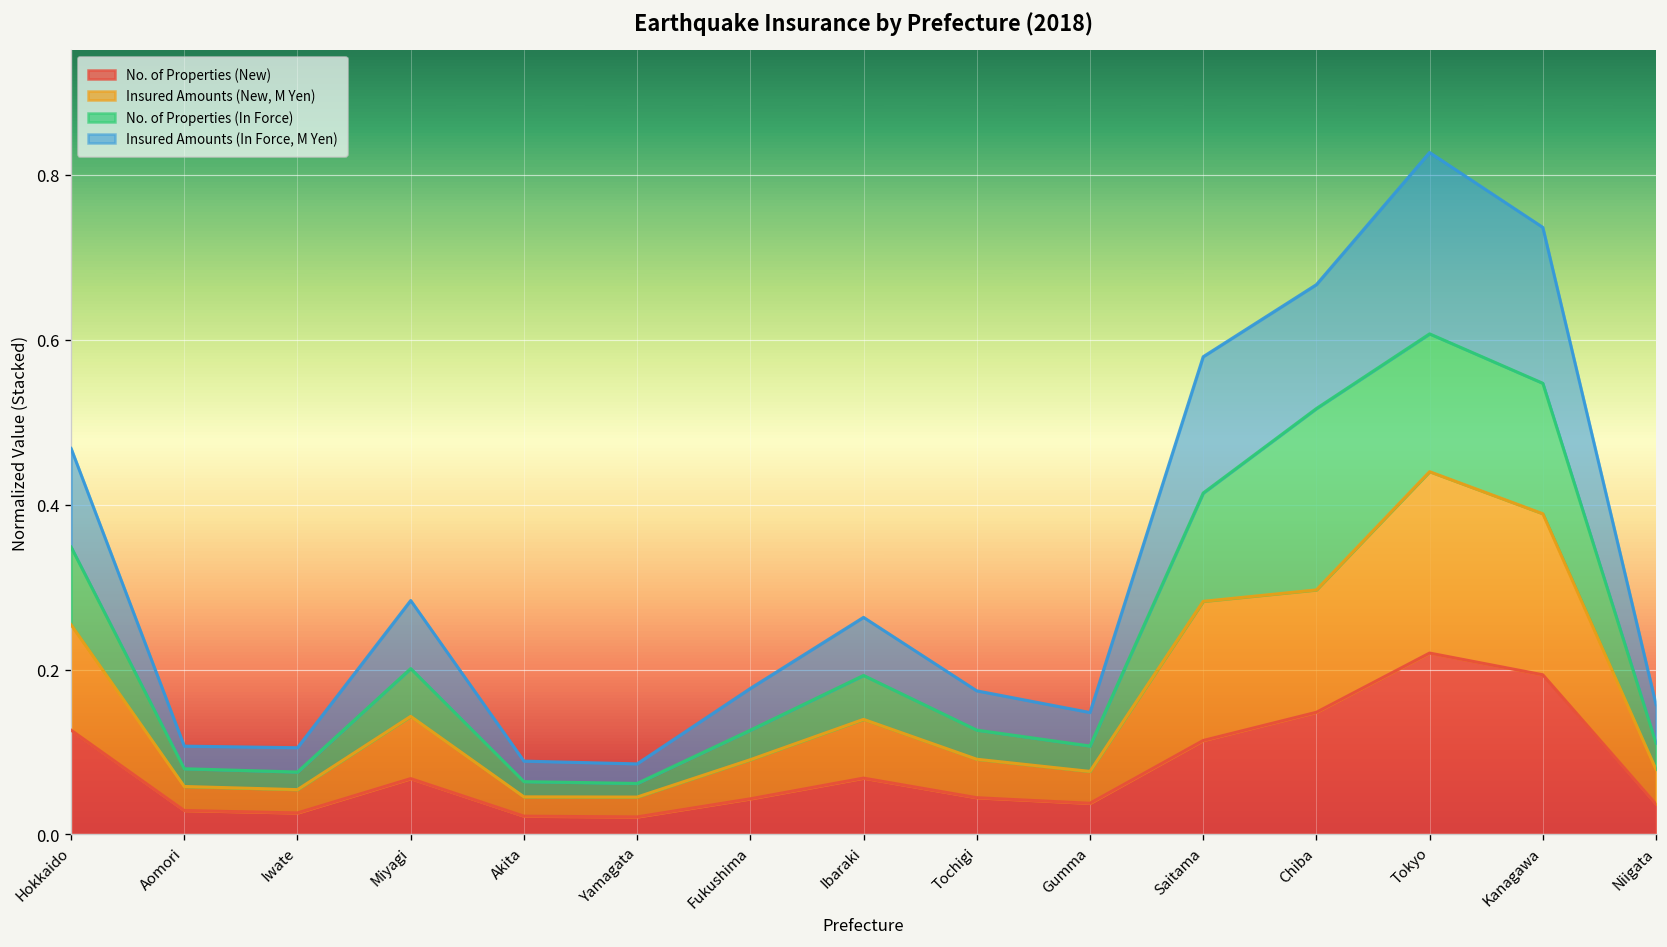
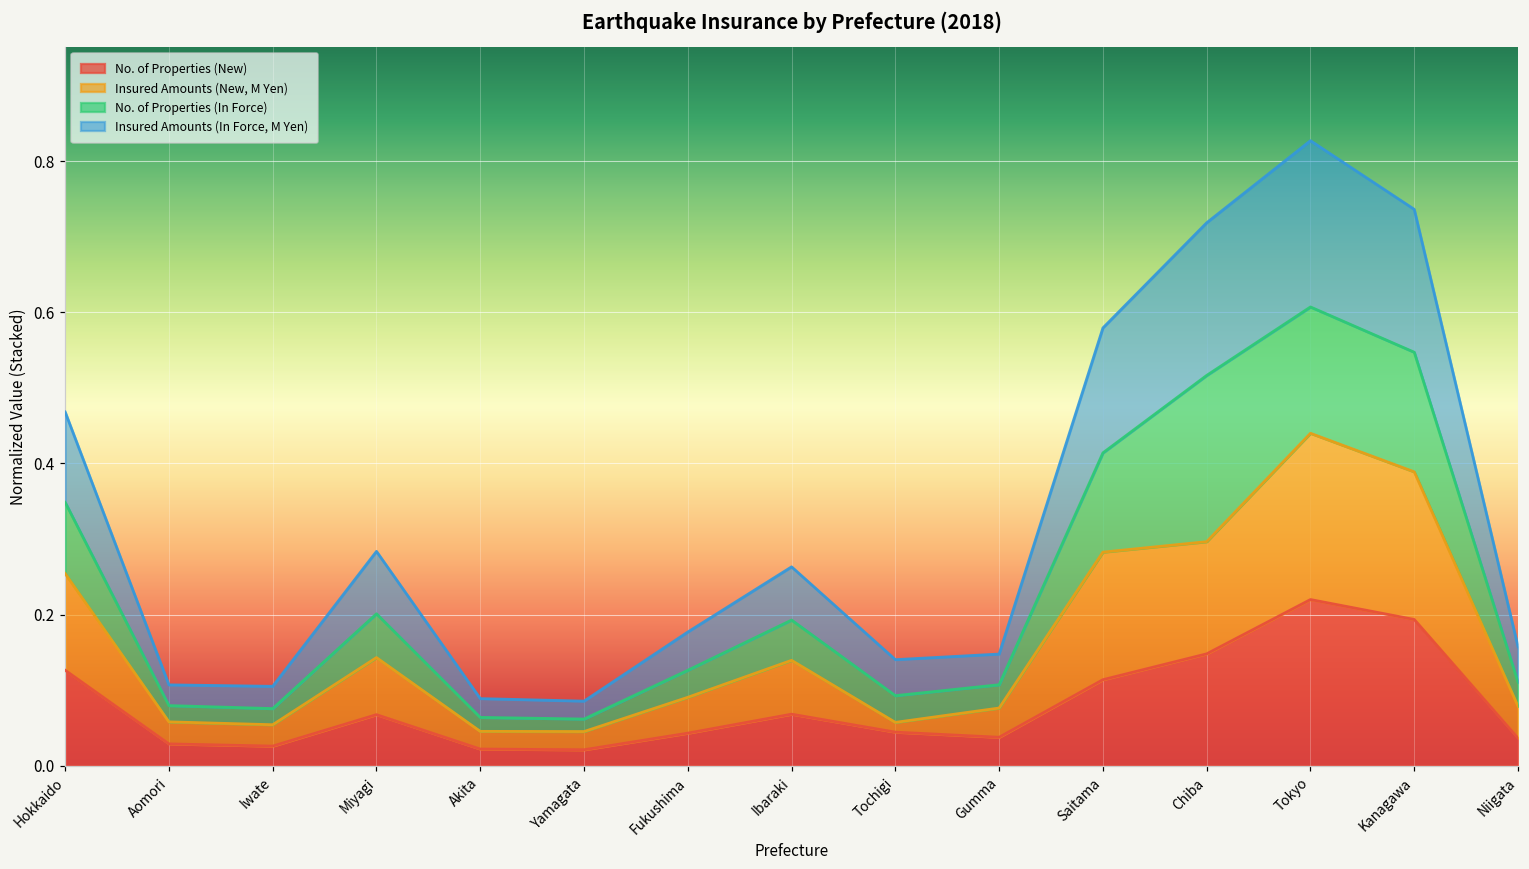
  {
    "No. of Properties (New)": {
      "Hokkaido": 0.13,
      "Aomori": 0.03,
      "Iwate": 0.03,
      "Miyagi": 0.07,
      "Akita": 0.02,
      "Yamagata": 0.02,
      "Fukushima": 0.04,
      "Ibaraki": 0.07,
      "Tochigi": 0.04,
      "Gumma": 0.04,
      "Saitama": 0.11,
      "Chiba": 0.15,
      "Tokyo": 0.22,
      "Kanagawa": 0.19,
      "Niigata": 0.04
    },
    "Insured Amounts (New, M Yen)": {
      "Hokkaido": 0.13,
      "Aomori": 0.03,
      "Iwate": 0.03,
      "Miyagi": 0.08,
      "Akita": 0.02,
      "Yamagata": 0.02,
      "Fukushima": 0.05,
      "Ibaraki": 0.07,
-     "Tochigi": 0.05,
+     "Tochigi": 0.01,
      "Gumma": 0.04,
      "Saitama": 0.17,
      "Chiba": 0.15,
      "Tokyo": 0.22,
      "Kanagawa": 0.20,
      "Niigata": 0.04
    },
    "No. of Properties (In Force)": {
      "Hokkaido": 0.09,
      "Aomori": 0.02,
      "Iwate": 0.02,
      "Miyagi": 0.06,
      "Akita": 0.02,
      "Yamagata": 0.02,
      "Fukushima": 0.04,
      "Ibaraki": 0.05,
      "Tochigi": 0.04,
      "Gumma": 0.03,
      "Saitama": 0.13,
      "Chiba": 0.22,
      "Tokyo": 0.17,
      "Kanagawa": 0.16,
      "Niigata": 0.03
    },
    "Insured Amounts (In Force, M Yen)": {
      "Hokkaido": 0.12,
      "Aomori": 0.03,
      "Iwate": 0.03,
      "Miyagi": 0.08,
      "Akita": 0.02,
      "Yamagata": 0.02,
      "Fukushima": 0.05,
      "Ibaraki": 0.07,
      "Tochigi": 0.05,
      "Gumma": 0.04,
      "Saitama": 0.17,
-     "Chiba": 0.15,
+     "Chiba": 0.20,
      "Tokyo": 0.22,
      "Kanagawa": 0.19,
      "Niigata": 0.05
    }
  }
